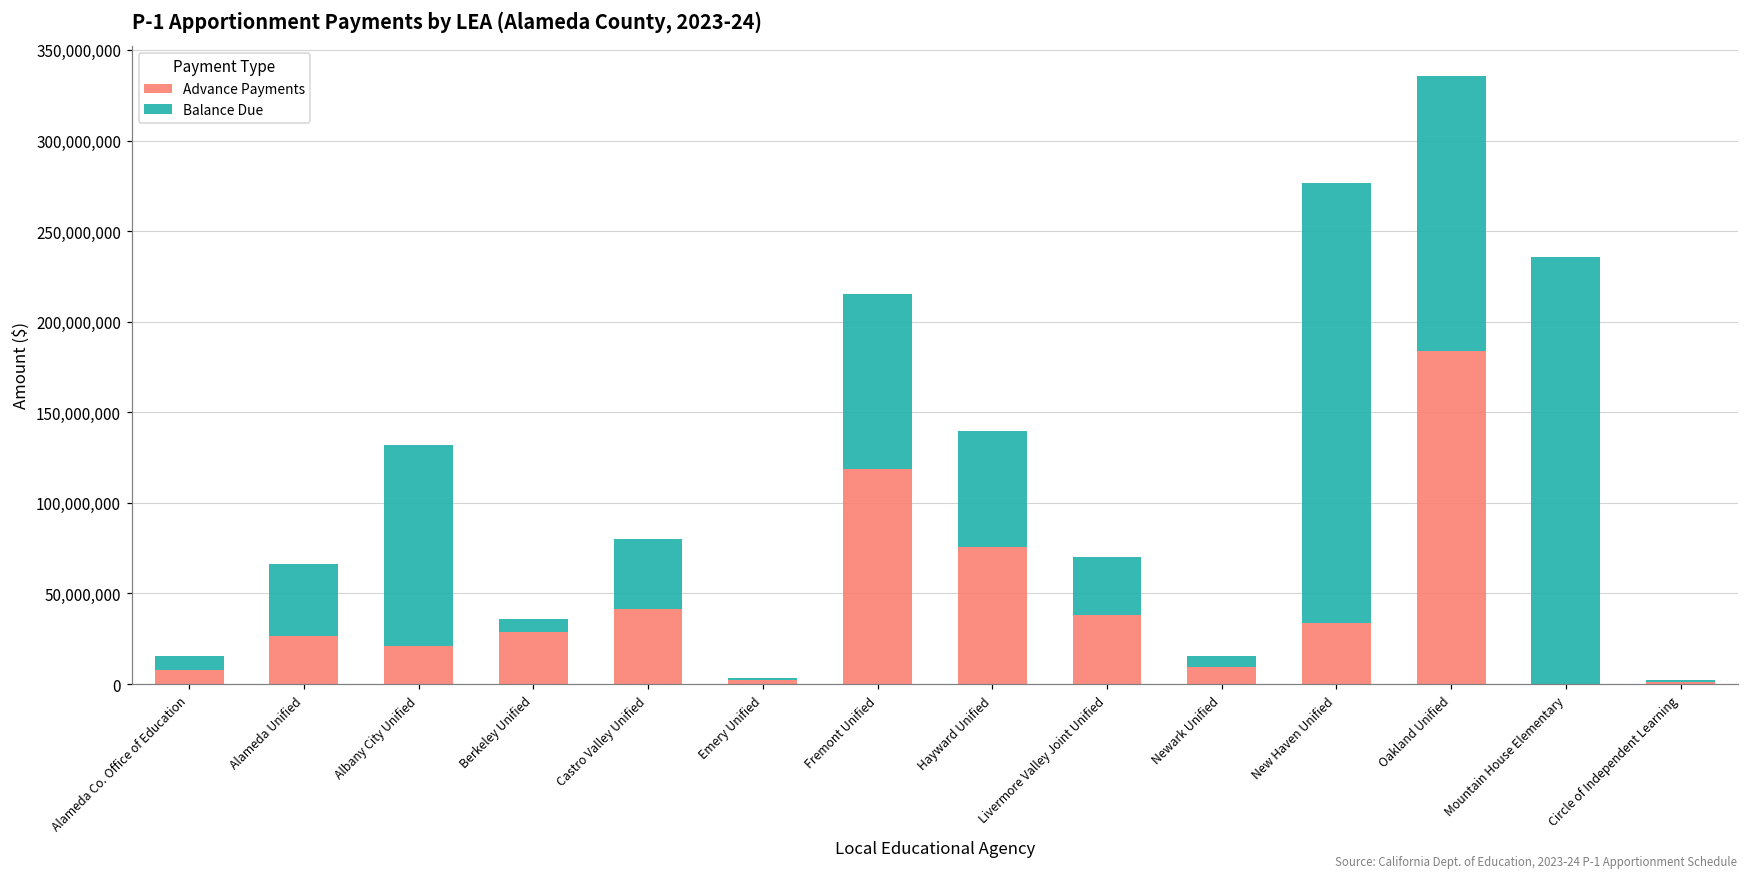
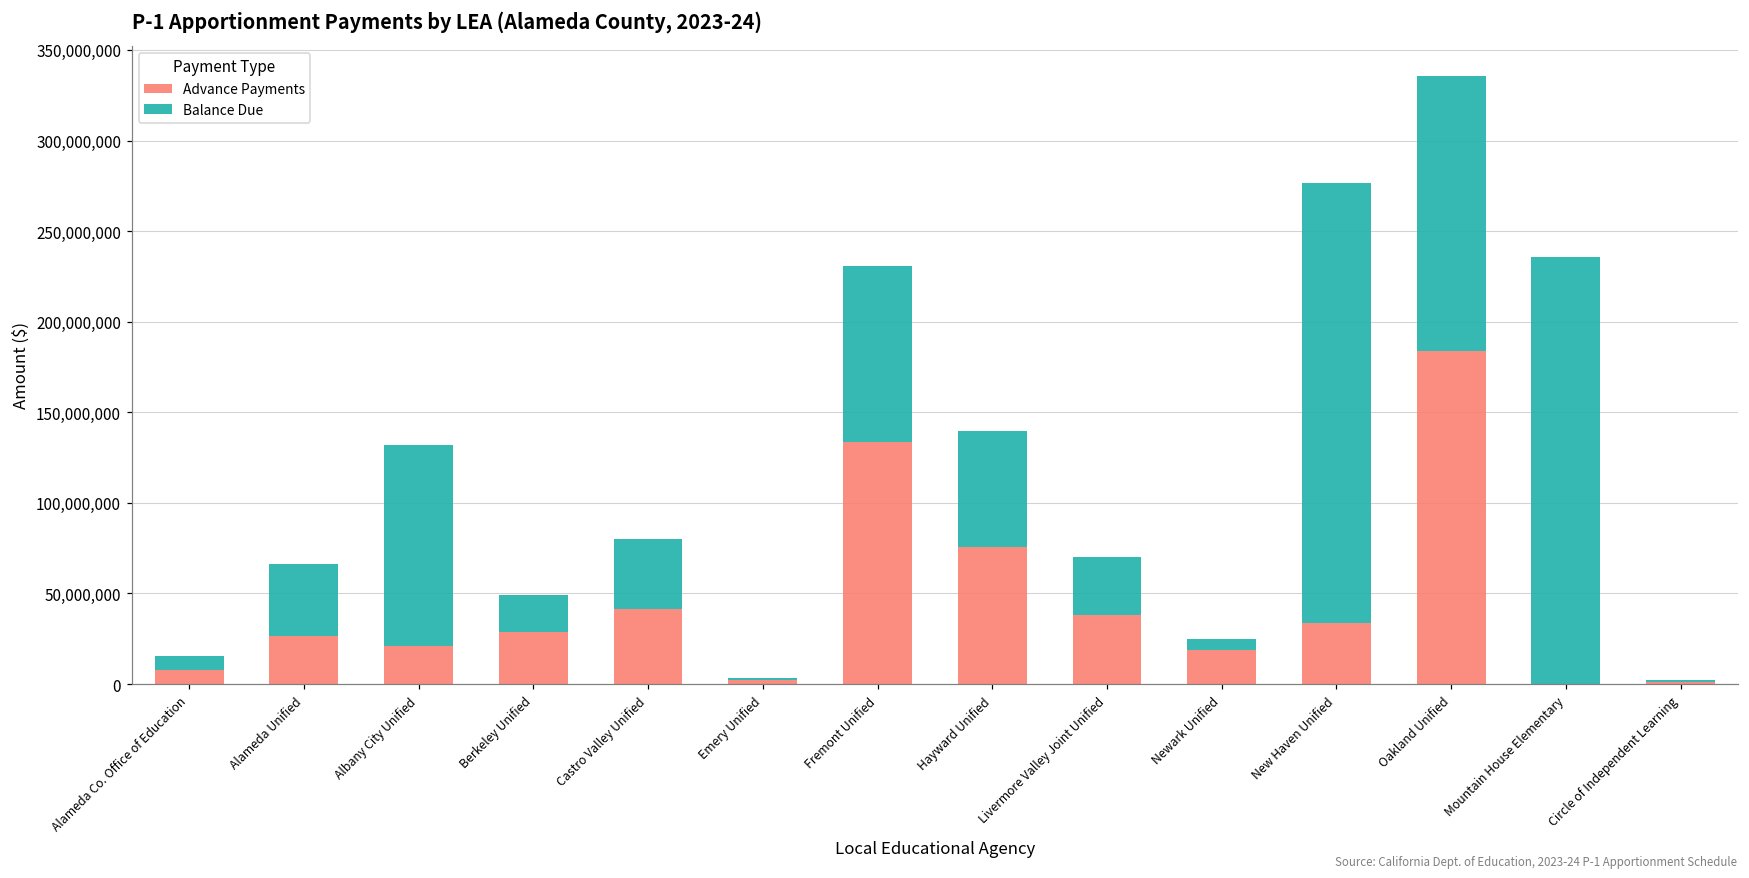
  {
    "Advance Payments": {
      "Alameda Co. Office of Education": "8,000,000",
      "Alameda Unified": "26,000,000",
      "Albany City Unified": "21,000,000",
      "Berkeley Unified": "29,000,000",
      "Castro Valley Unified": "42,000,000",
      "Emery Unified": "2,000,000",
-     "Fremont Unified": "119,000,000",
+     "Fremont Unified": "134,000,000",
      "Hayward Unified": "76,000,000",
      "Livermore Valley Joint Unified": "38,000,000",
-     "Newark Unified": "9,000,000",
+     "Newark Unified": "19,000,000",
      "New Haven Unified": "34,000,000",
      "Oakland Unified": "184,000,000"
    },
    "Balance Due": {
      "Alameda Co. Office of Education": "8,000,000",
      "Alameda Unified": "40,000,000",
      "Albany City Unified": "111,000,000",
-     "Berkeley Unified": "7,000,000",
+     "Berkeley Unified": "21,000,000",
      "Castro Valley Unified": "38,000,000",
      "Fremont Unified": "97,000,000",
      "Hayward Unified": "64,000,000",
      "Livermore Valley Joint Unified": "32,000,000",
      "Newark Unified": "6,000,000",
      "New Haven Unified": "243,000,000",
      "Oakland Unified": "152,000,000",
      "Mountain House Elementary": "235,000,000"
    }
  }
